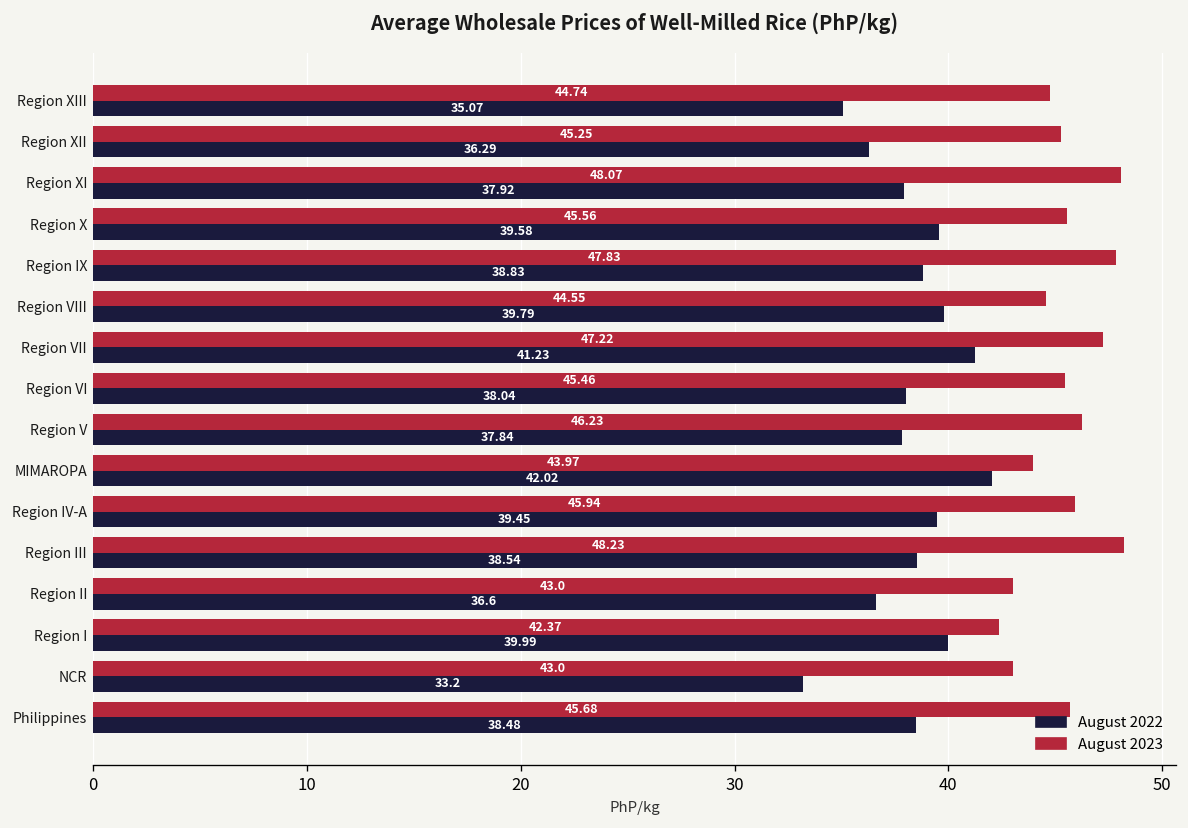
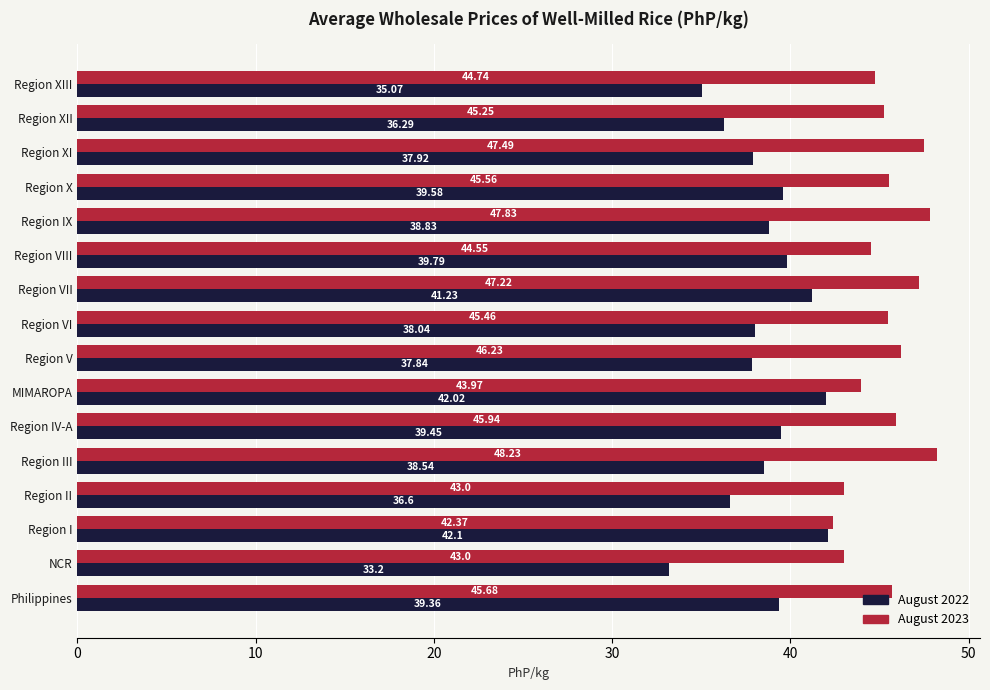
  {
    "August 2022": {
      "Region XIII": 35.07,
      "Region XII": 36.29,
      "Region XI": 37.92,
      "Region X": 39.58,
      "Region IX": 38.83,
      "Region VIII": 39.79,
      "Region VII": 41.23,
      "Region VI": 38.04,
      "Region V": 37.84,
      "MIMAROPA": 42.02,
      "Region IV-A": 39.45,
      "Region III": 38.54,
      "Region II": 36.6,
-     "Region I": 39.99,
+     "Region I": 42.1,
      "NCR": 33.2,
-     "Philippines": 38.48
+     "Philippines": 39.36
    },
    "August 2023": {
      "Region XIII": 44.74,
      "Region XII": 45.25,
-     "Region XI": 48.07,
+     "Region XI": 47.49,
      "Region X": 45.56,
      "Region IX": 47.83,
      "Region VIII": 44.55,
      "Region VII": 47.22,
      "Region VI": 45.46,
      "Region V": 46.23,
      "MIMAROPA": 43.97,
      "Region IV-A": 45.94,
      "Region III": 48.23,
      "Region II": 43.0,
      "Region I": 42.37,
      "NCR": 43.0,
      "Philippines": 45.68
    }
  }
